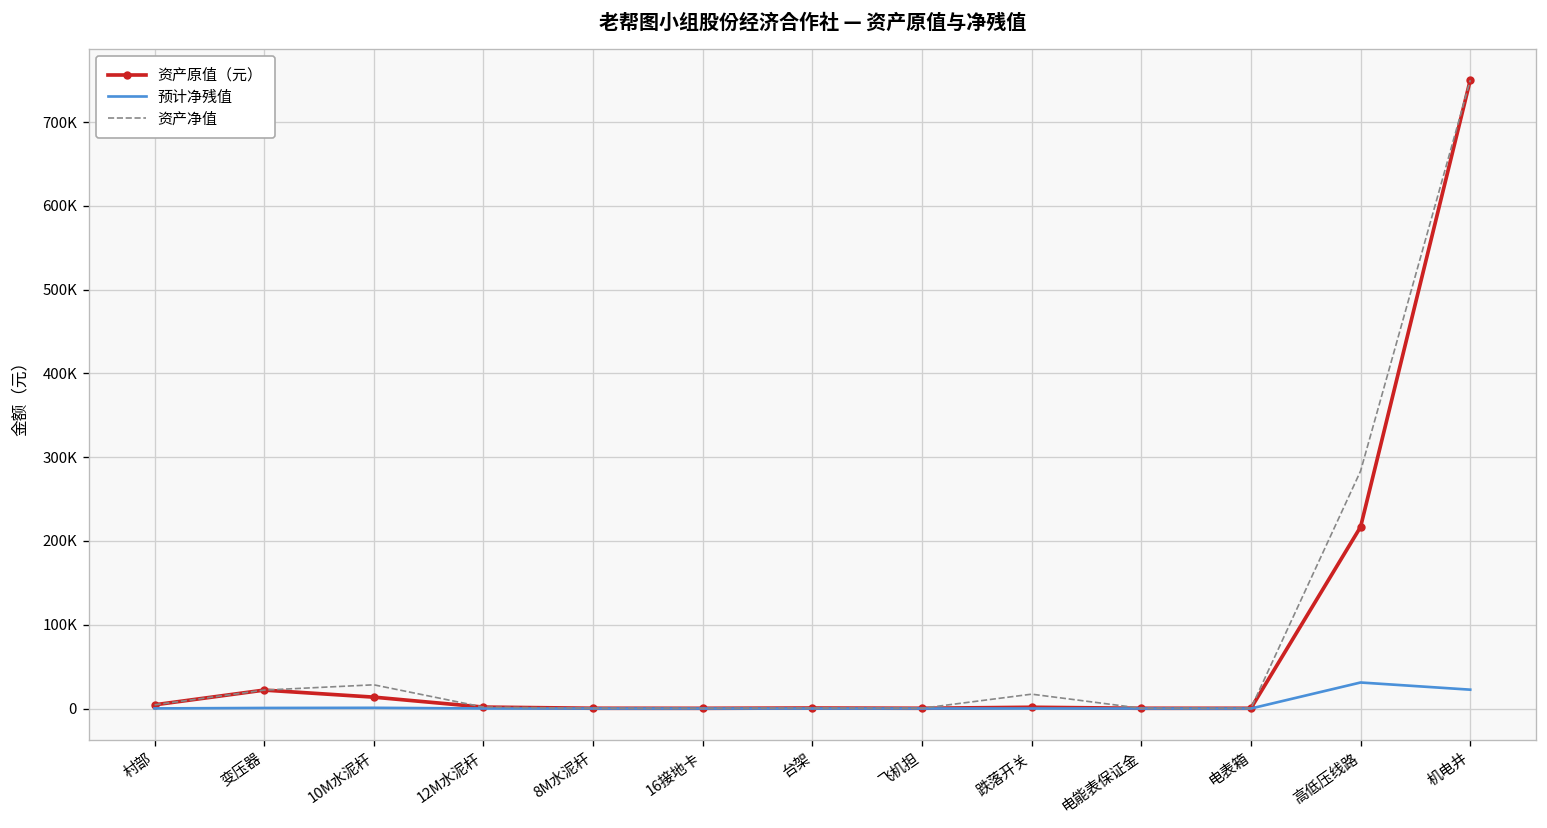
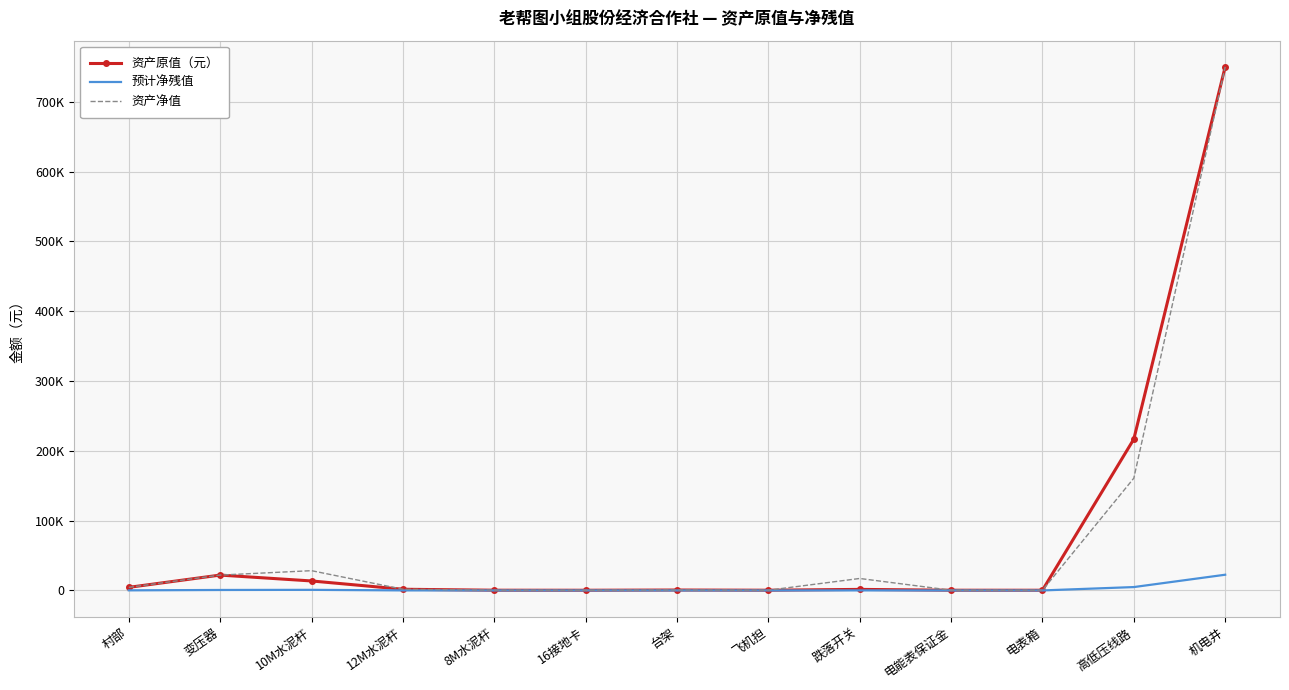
  {
    "资产原值（元）": {
      "10M水泥杆": 10000,
      "高低压线路": 220000
    },
    "预计净残值": {
      "村部": 0,
      "变压器": 0,
      "10M水泥杆": 0,
-     "高低压线路": 30000,
+     "高低压线路": 0,
      "机电井": 20000
    },
    "资产净值": {
      "10M水泥杆": 30000,
      "跌落开关": 20000,
-     "高低压线路": 280000
+     "高低压线路": 160000
    }
  }
